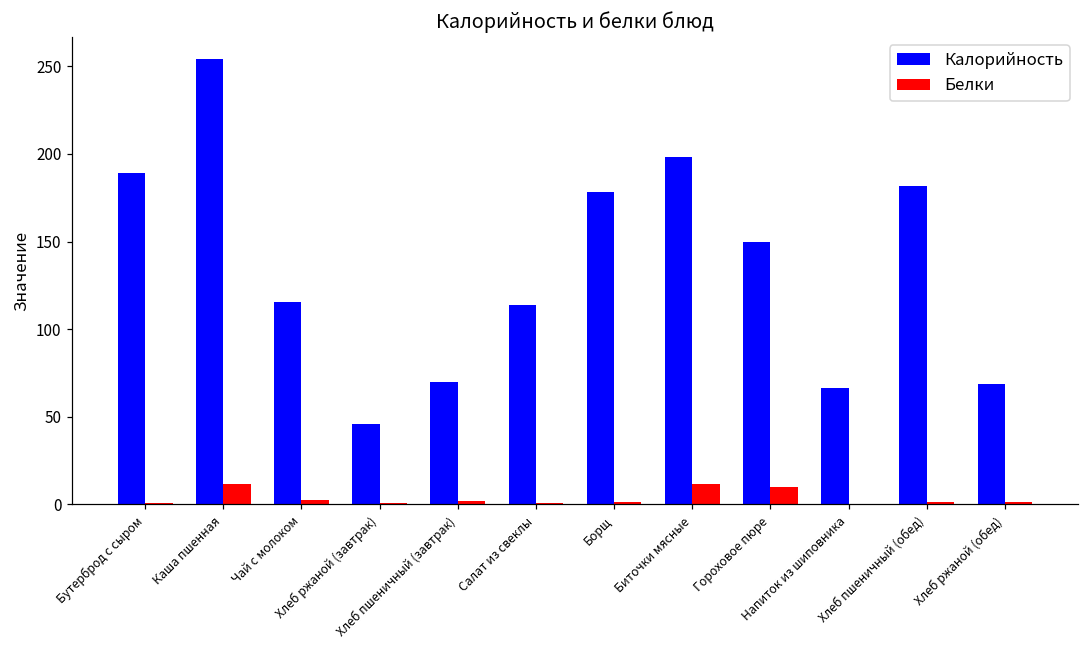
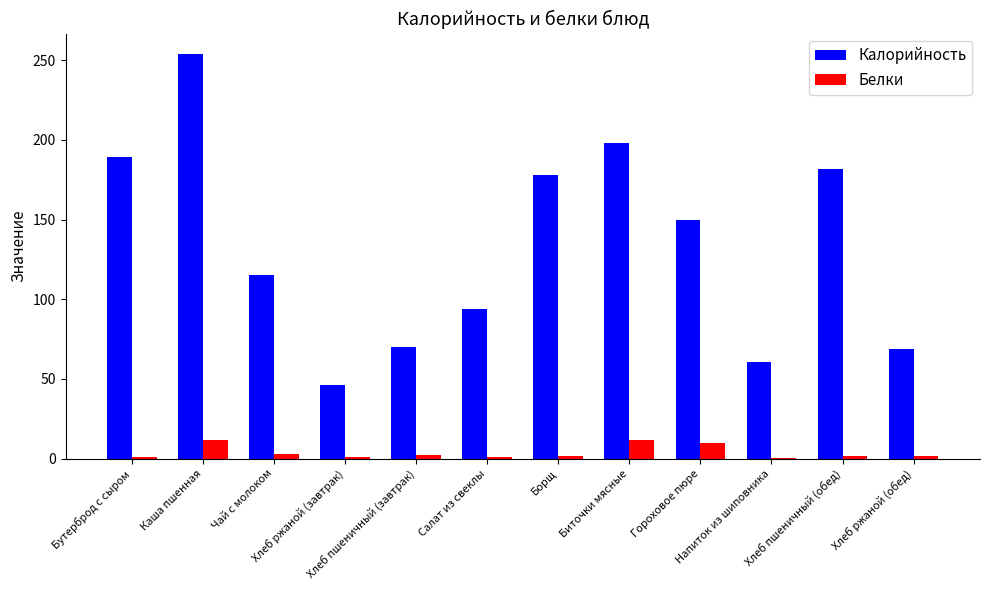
  {
    "Калорийность": {
      "Бутерброд с сыром": 189,
      "Каша пшенная": 254,
      "Чай с молоком": 115,
      "Хлеб ржаной (завтрак)": 46,
      "Хлеб пшеничный (завтрак)": 70,
-     "Салат из свеклы": 114,
+     "Салат из свеклы": 94,
      "Борщ": 178,
      "Биточки мясные": 198,
      "Гороховое пюре": 150,
-     "Напиток из шиповника": 66,
+     "Напиток из шиповника": 60,
      "Хлеб пшеничный (обед)": 182,
      "Хлеб ржаной (обед)": 69
    },
    "Белки": {
      "Каша пшенная": 12,
      "Чай с молоком": 3,
      "Хлеб пшеничный (завтрак)": 2,
      "Биточки мясные": 12,
      "Гороховое пюре": 10,
      "Хлеб пшеничный (обед)": 2,
      "Хлеб ржаной (обед)": 2
    }
  }
